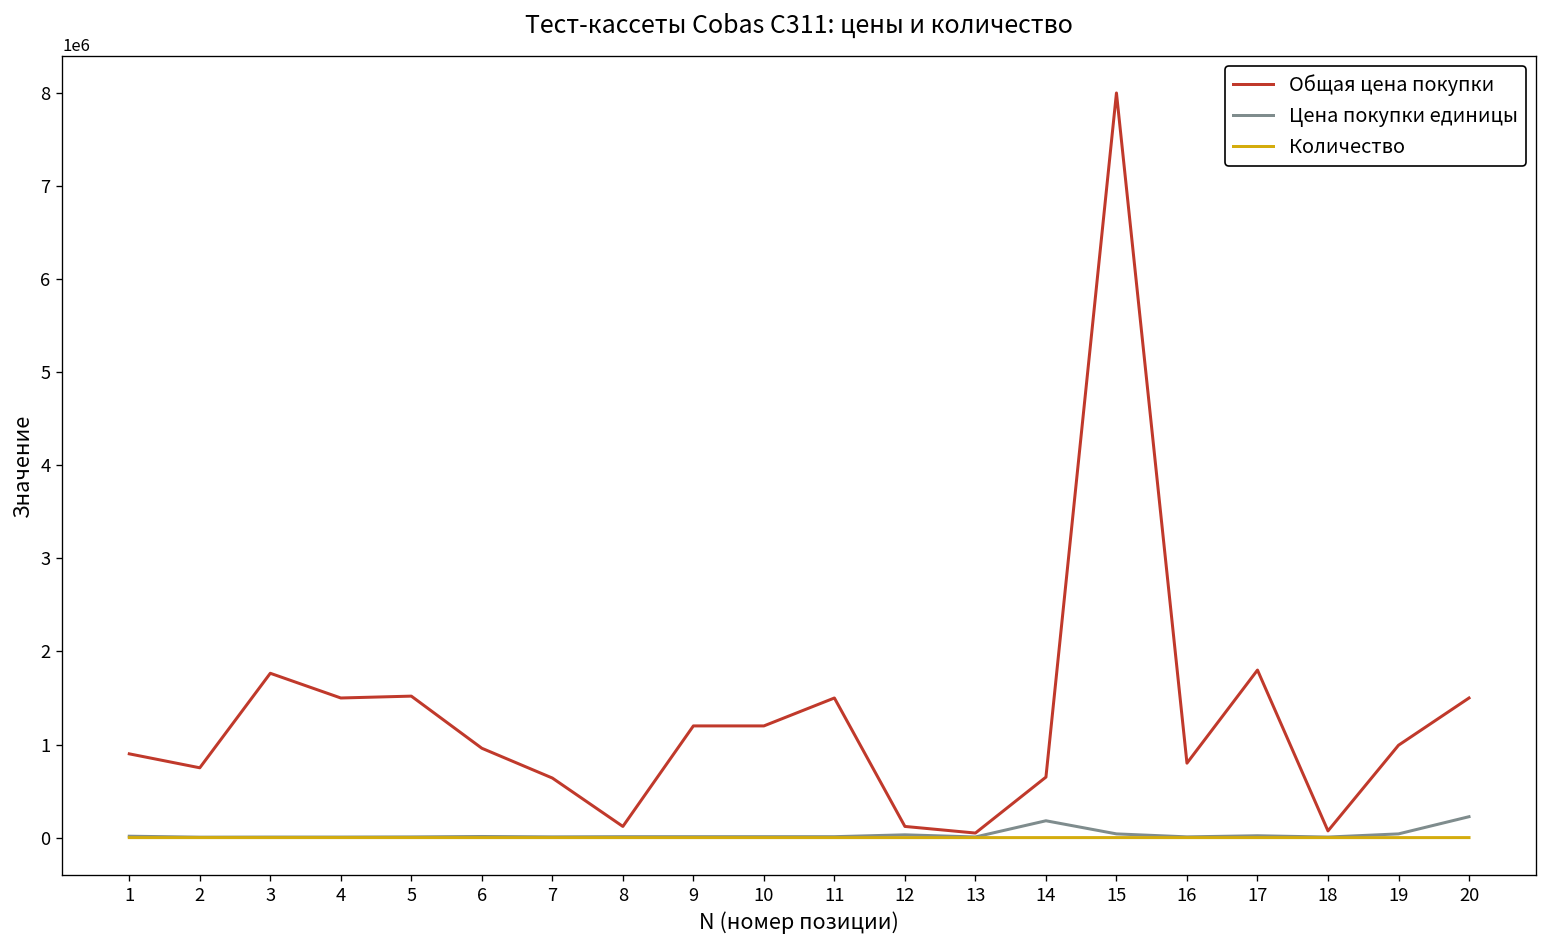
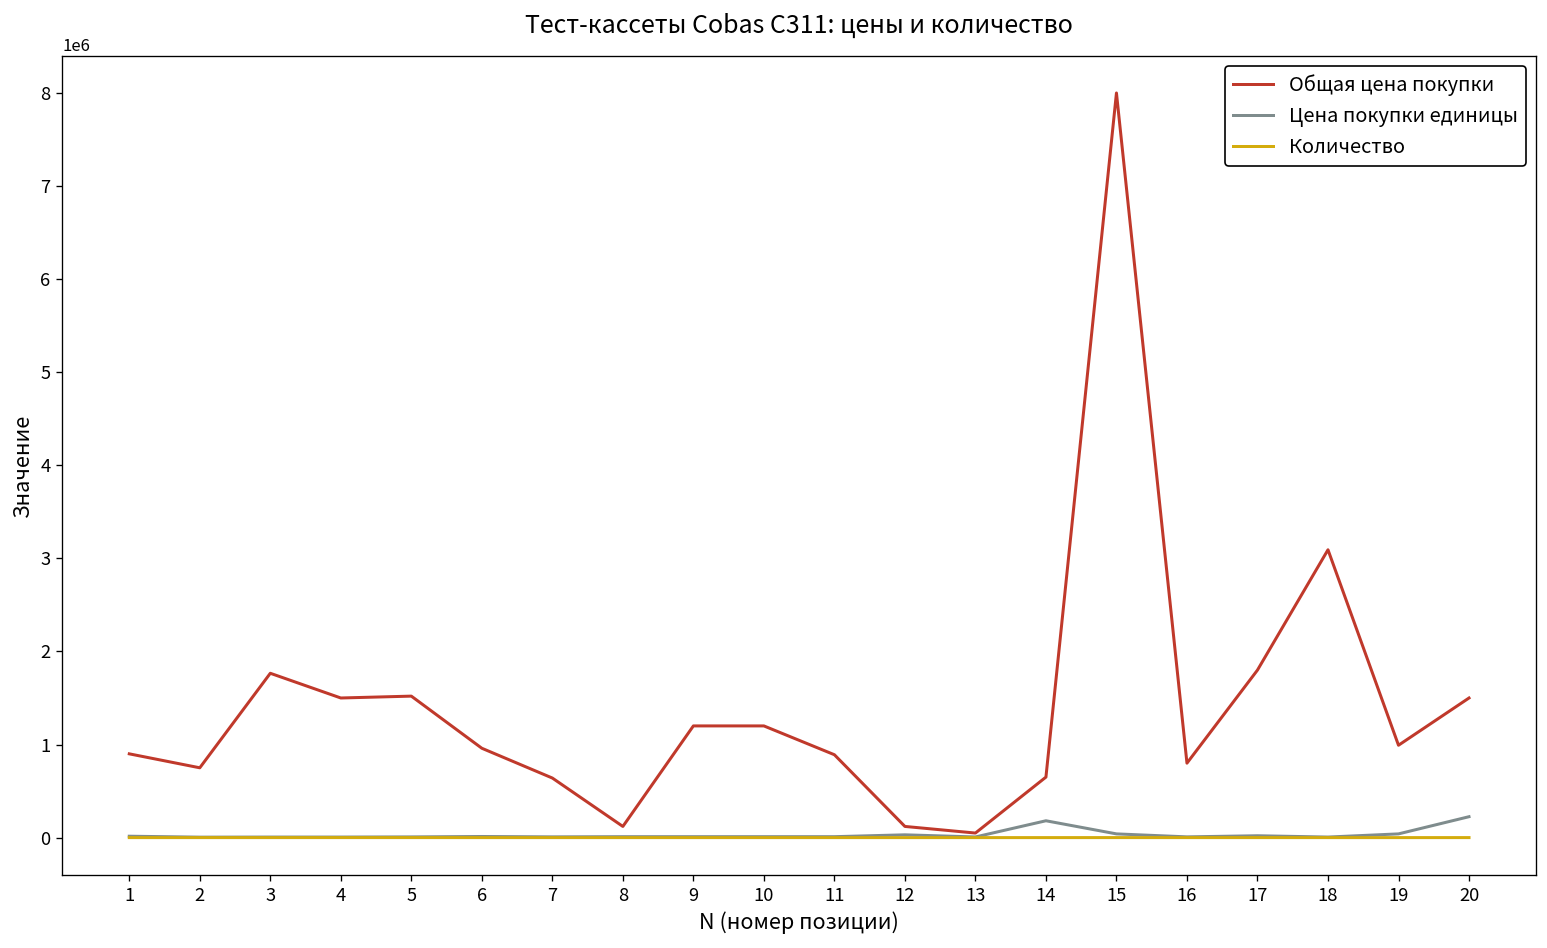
  {
    "Общая цена покупки": {
      "1": 900000,
      "2": 800000,
      "3": 1800000,
      "4": 1500000,
      "5": 1500000,
      "6": 1000000,
      "7": 600000,
      "8": 100000,
      "9": 1200000,
      "10": 1200000,
-     "11": 1500000,
+     "11": 900000,
      "12": 100000,
      "13": 0,
      "14": 700000,
      "15": 8000000,
      "16": 800000,
      "17": 1800000,
-     "18": 100000,
+     "18": 3100000,
      "19": 1000000,
      "20": 1500000
    },
    "Цена покупки единицы": {
      "14": 200000,
      "15": 0,
      "19": 0,
      "20": 200000
    },
    "Количество": {
      "14": 0,
      "15": 0,
      "19": 0,
      "20": 0
    }
  }
